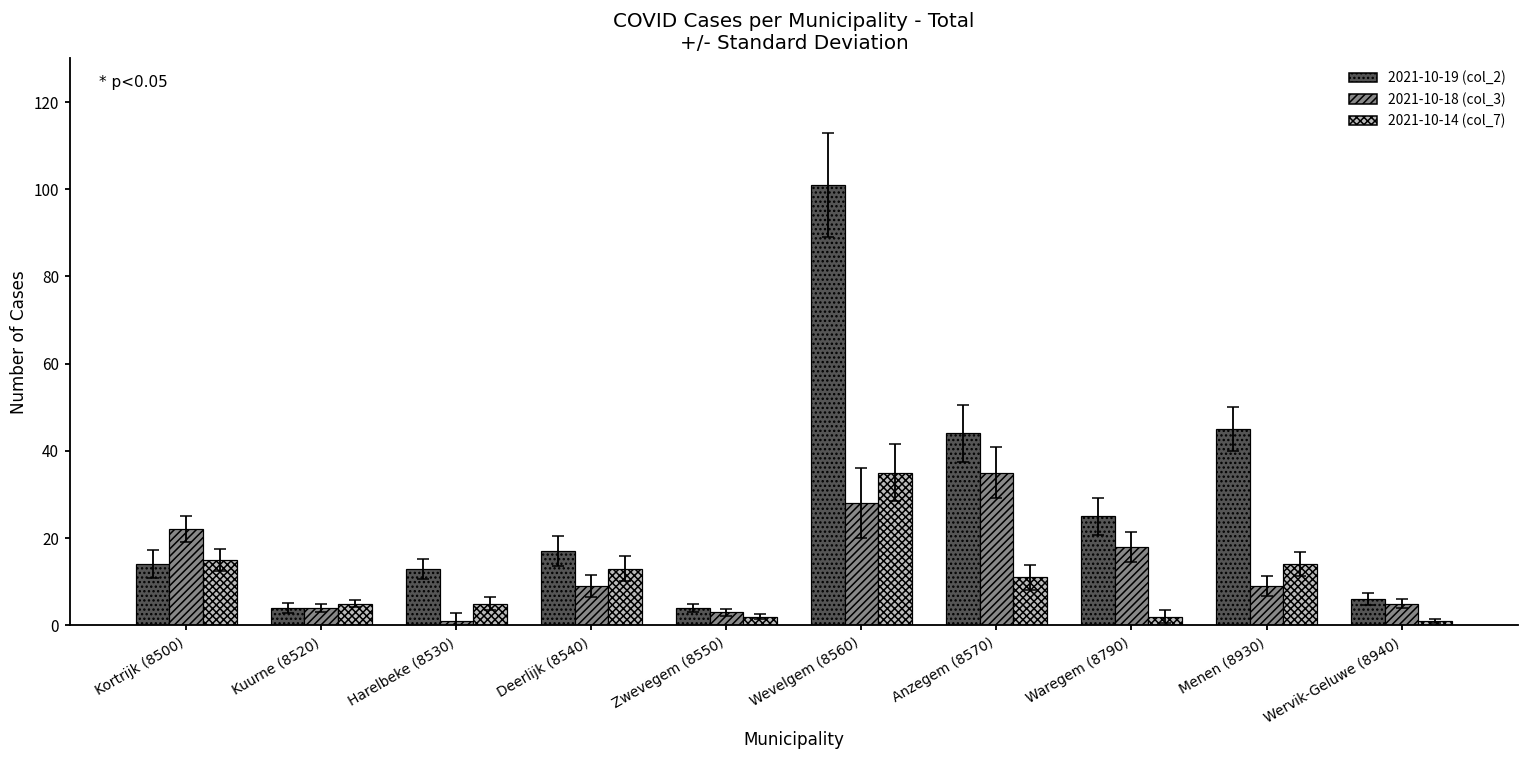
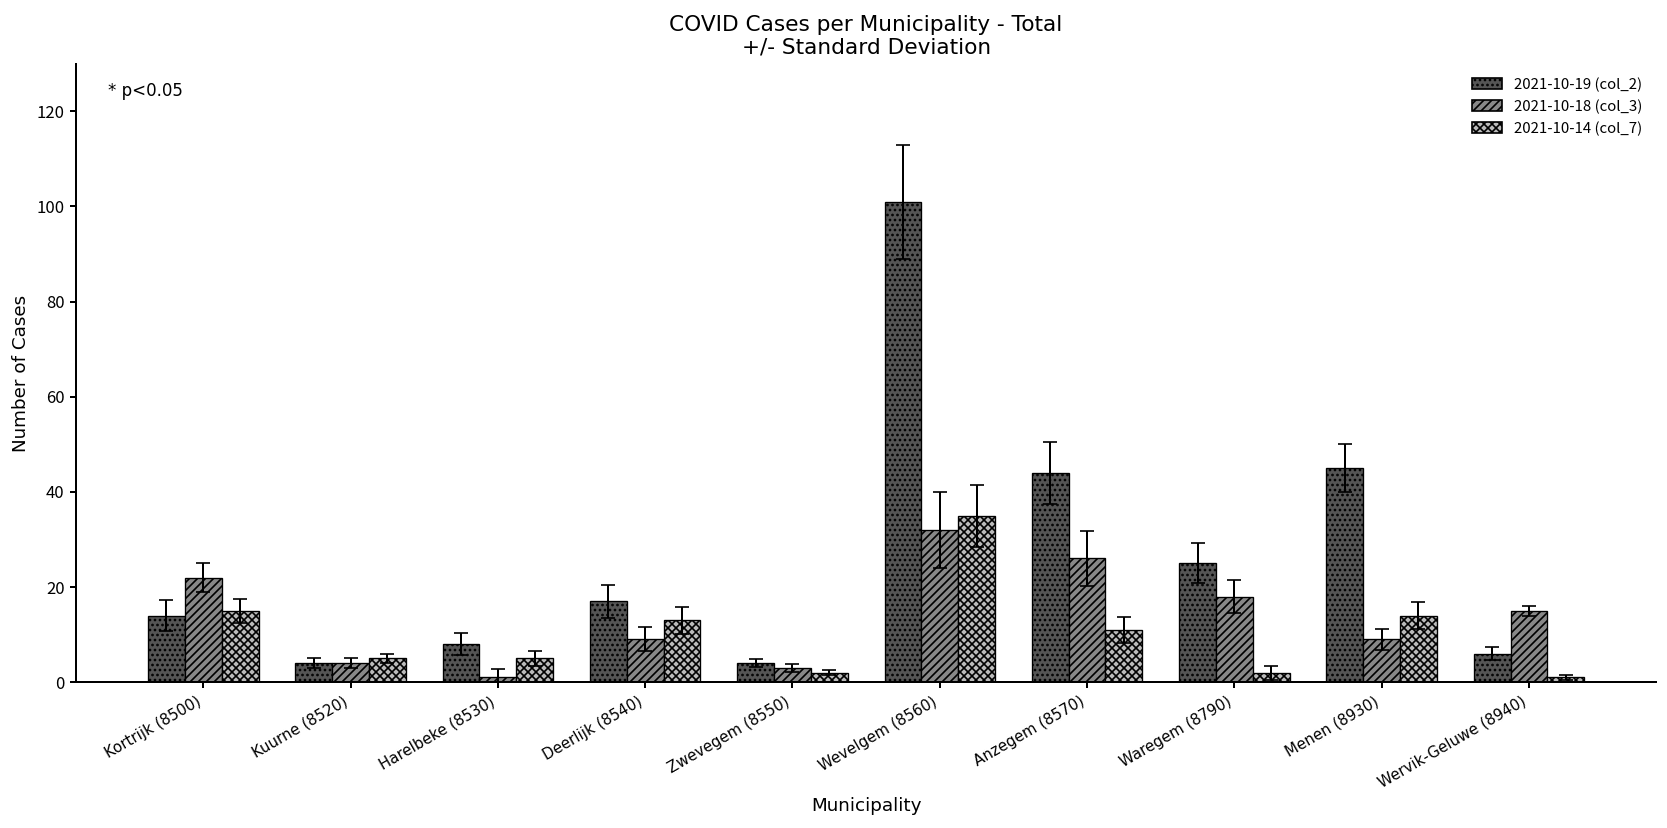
  {
    "2021-10-19 (col_2)": {
      "Kortrijk (8500)": 14,
      "Kuurne (8520)": 4,
-     "Harelbeke (8530)": 13,
+     "Harelbeke (8530)": 8,
      "Deerlijk (8540)": 17,
      "Zwevegem (8550)": 4,
      "Wevelgem (8560)": 101,
      "Anzegem (8570)": 44,
      "Waregem (8790)": 25,
      "Menen (8930)": 45,
      "Wervik-Geluwe (8940)": 6
    },
    "2021-10-18 (col_3)": {
      "Kortrijk (8500)": 22,
      "Kuurne (8520)": 4,
      "Harelbeke (8530)": 1,
      "Deerlijk (8540)": 9,
      "Zwevegem (8550)": 3,
-     "Wevelgem (8560)": 28,
-     "Anzegem (8570)": 35,
+     "Wevelgem (8560)": 32,
+     "Anzegem (8570)": 26,
      "Waregem (8790)": 18,
      "Menen (8930)": 9,
-     "Wervik-Geluwe (8940)": 5
+     "Wervik-Geluwe (8940)": 15
    },
    "2021-10-14 (col_7)": {
      "Kortrijk (8500)": 15,
      "Kuurne (8520)": 5,
      "Harelbeke (8530)": 5,
      "Deerlijk (8540)": 13,
      "Zwevegem (8550)": 2,
      "Wevelgem (8560)": 35,
      "Anzegem (8570)": 11,
      "Waregem (8790)": 2,
      "Menen (8930)": 14,
      "Wervik-Geluwe (8940)": 1
    }
  }
